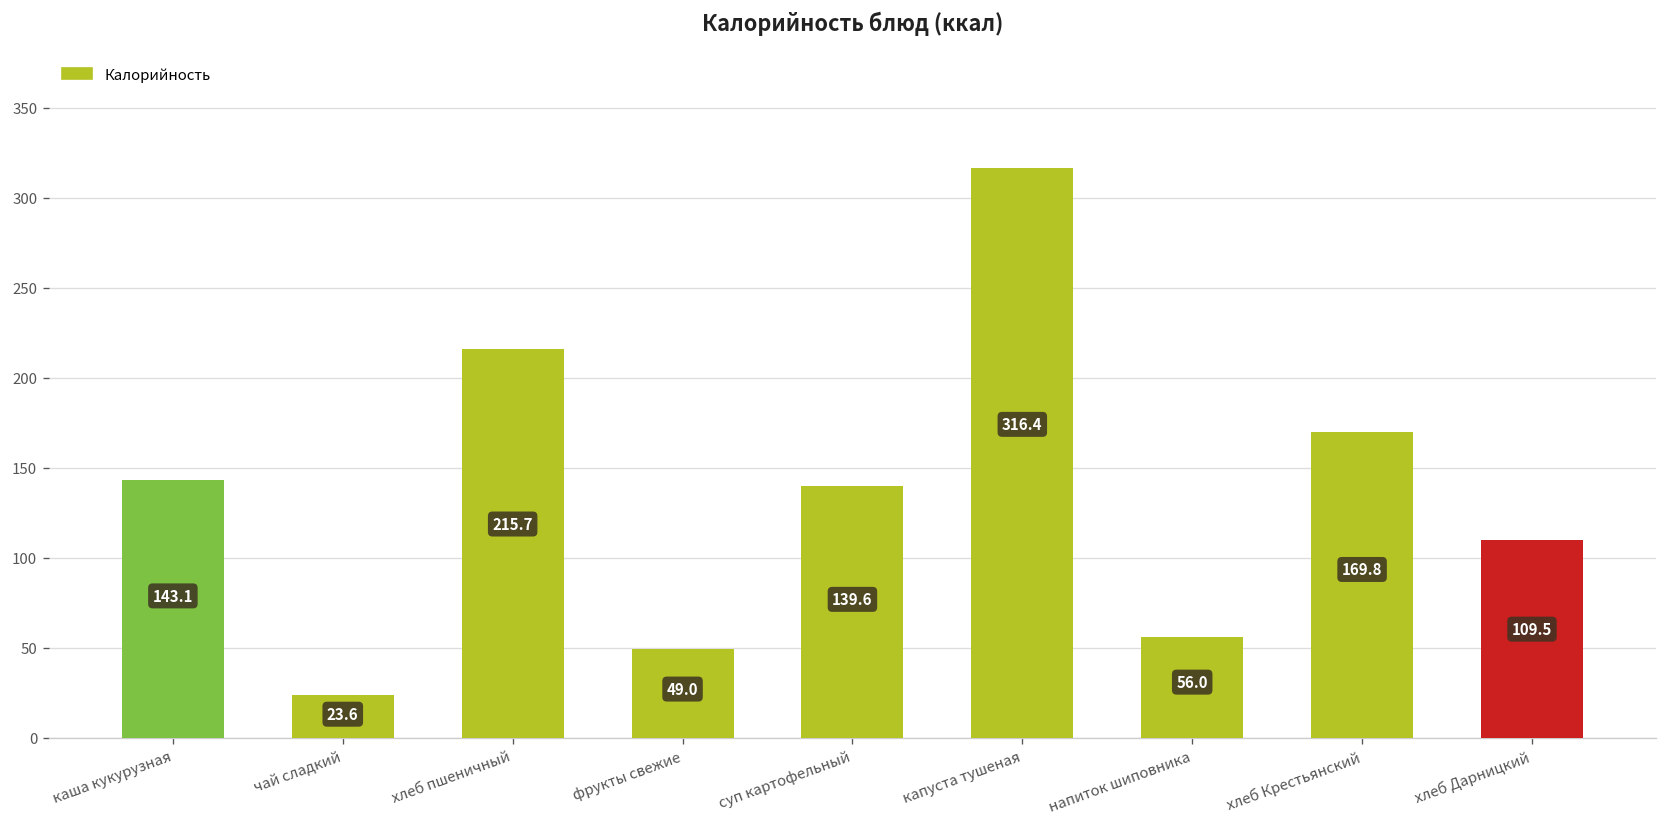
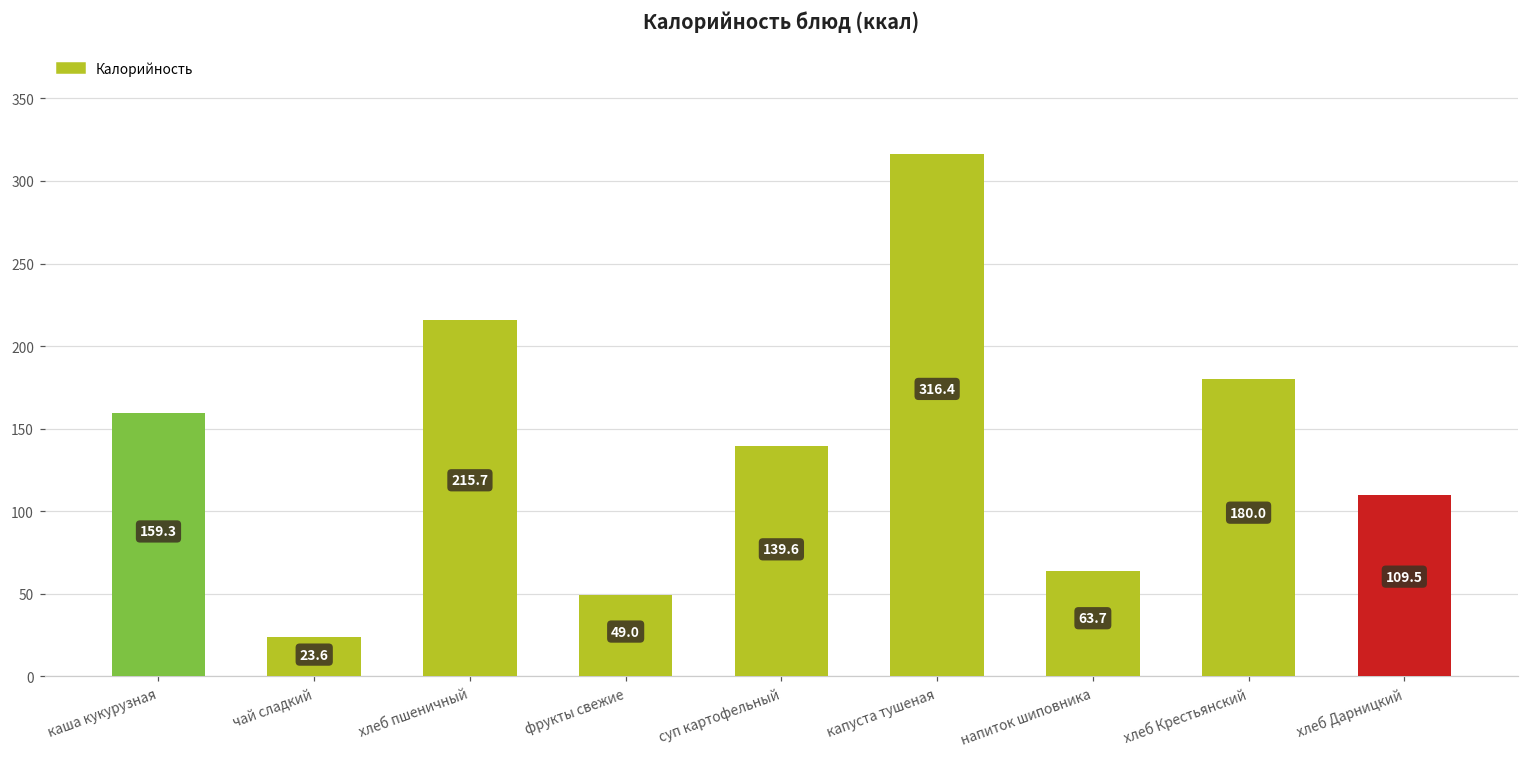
  {
-   "каша кукурузная": 143.1,
-   "напиток шиповника": 56.0,
-   "хлеб Крестьянский": 169.8
+   "каша кукурузная": 159.3,
+   "напиток шиповника": 63.7,
+   "хлеб Крестьянский": 180.0
  }
